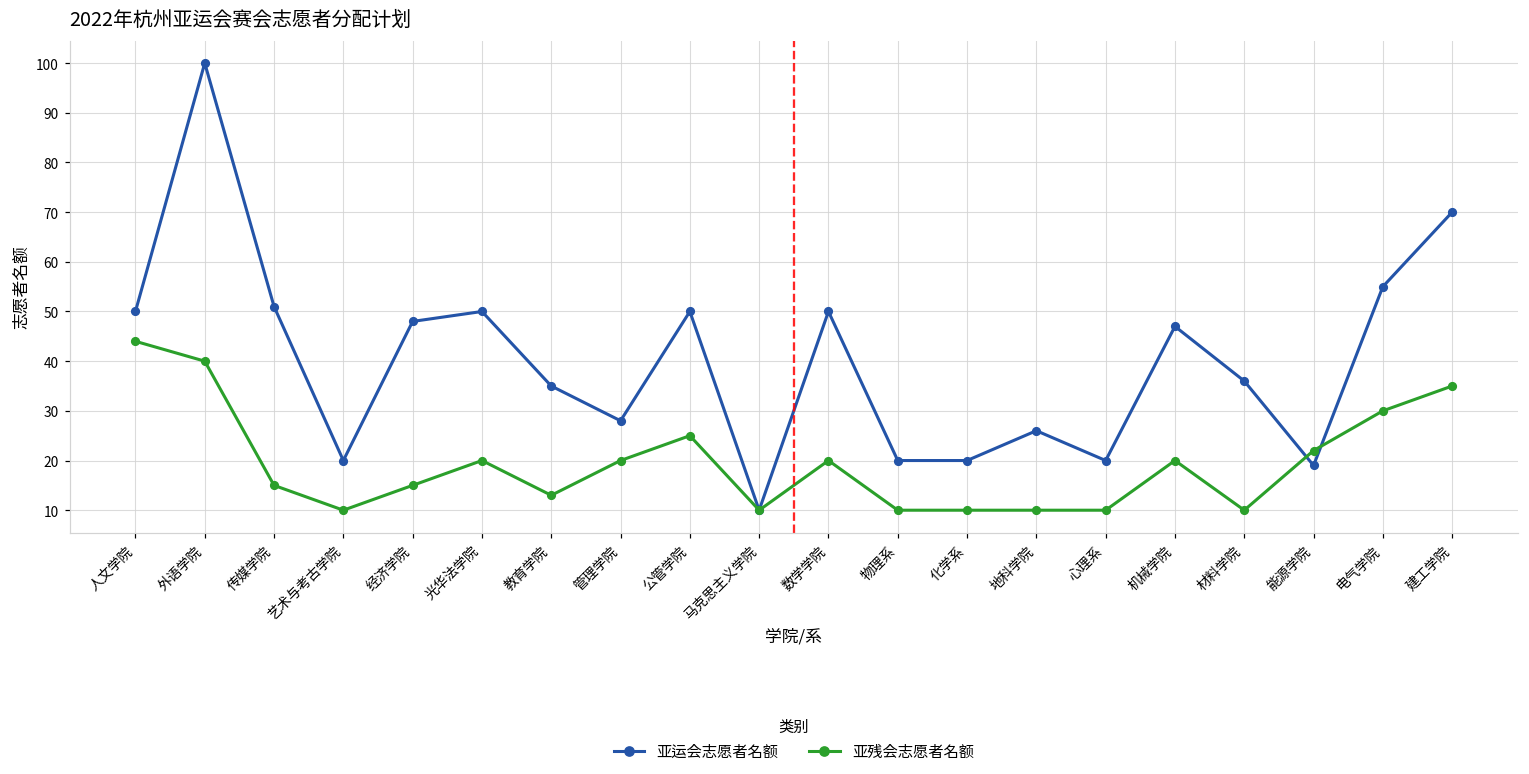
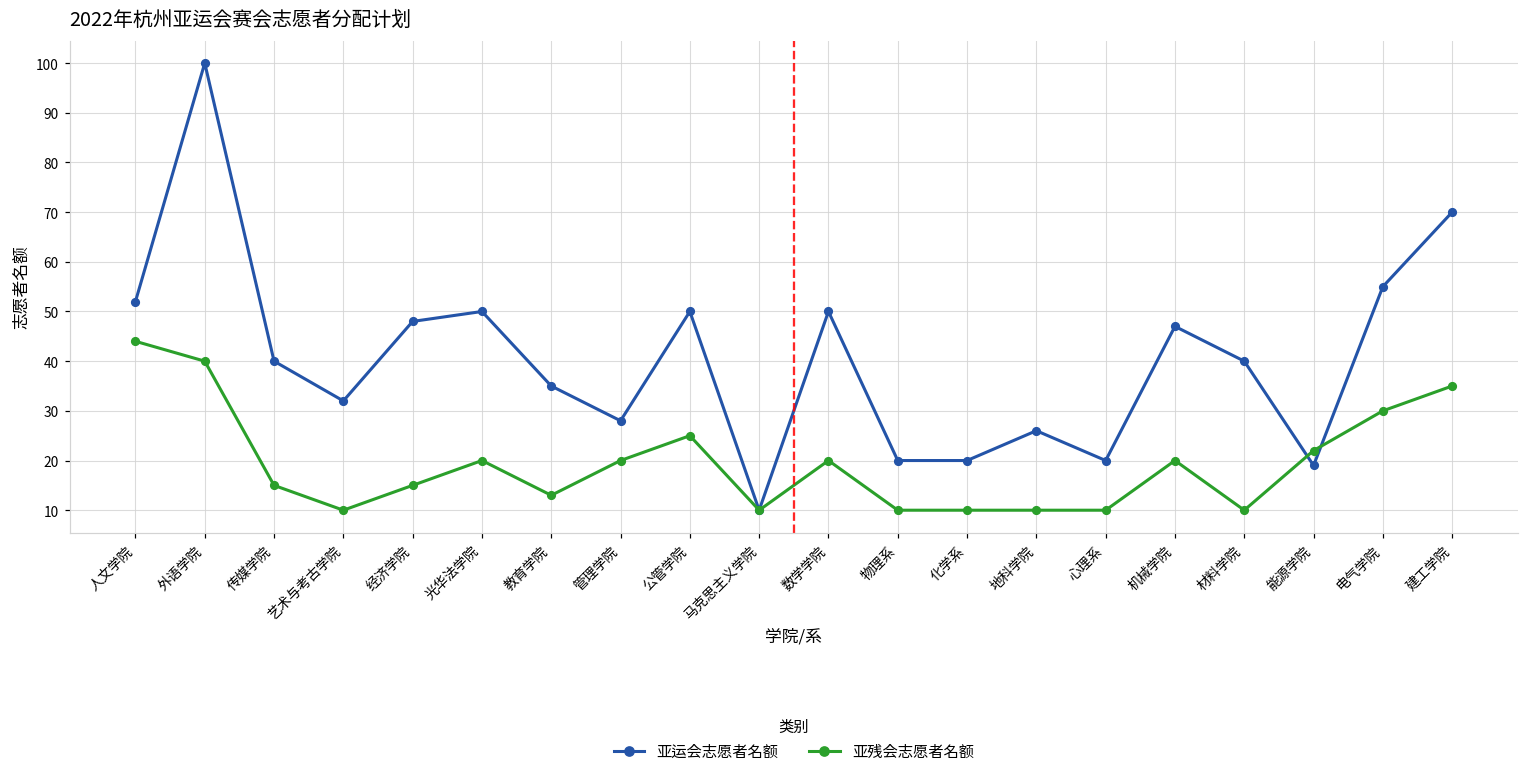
  {
    "亚运会志愿者名额": {
-     "人文学院": 50,
+     "人文学院": 52,
      "外语学院": 100,
-     "传媒学院": 51,
-     "艺术与考古学院": 20,
+     "传媒学院": 40,
+     "艺术与考古学院": 32,
      "经济学院": 48,
      "光华法学院": 50,
      "教育学院": 35,
      "管理学院": 28,
      "公管学院": 50,
      "数学学院": 50,
      "物理系": 20,
      "化学系": 20,
      "地科学院": 26,
      "心理系": 20,
      "机械学院": 47,
-     "材料学院": 36,
+     "材料学院": 40,
      "能源学院": 19,
      "电气学院": 55,
      "建工学院": 70
    },
    "亚残会志愿者名额": {
      "人文学院": 44,
      "外语学院": 40,
      "传媒学院": 15,
      "艺术与考古学院": 10,
      "经济学院": 15,
      "光华法学院": 20,
      "教育学院": 13,
      "管理学院": 20,
      "公管学院": 25,
      "数学学院": 20,
      "物理系": 10,
      "化学系": 10,
      "地科学院": 10,
      "心理系": 10,
      "机械学院": 20,
      "材料学院": 10,
      "能源学院": 22,
      "电气学院": 30,
      "建工学院": 35
    }
  }
